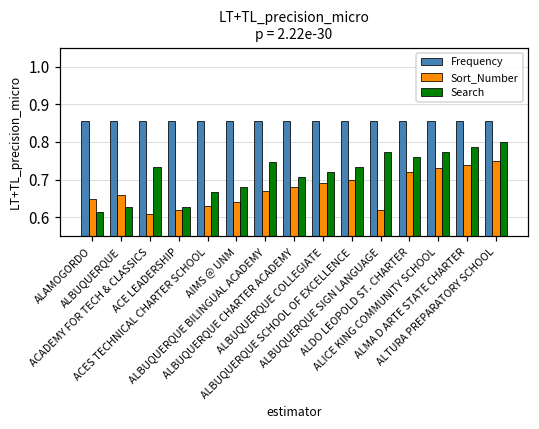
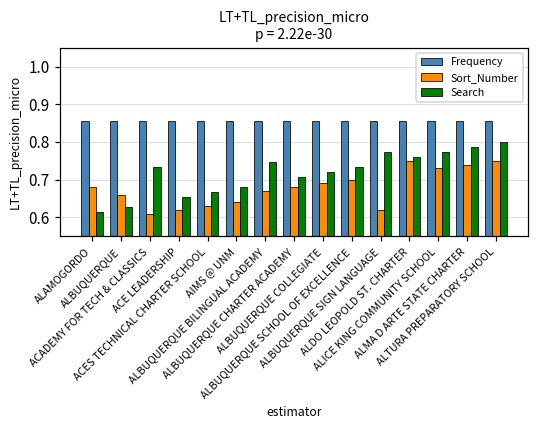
  {
    "Frequency": {
      "ALAMOGORDO": 0.86,
      "ALBUQUERQUE": 0.86,
      "ACADEMY FOR TECH & CLASSICS": 0.86,
      "ACE LEADERSHIP": 0.86,
      "ACES TECHNICAL CHARTER SCHOOL": 0.86,
      "AIMS @ UNM": 0.86,
      "ALBUQUERQUE BILINGUAL ACADEMY": 0.86,
      "ALBUQUERQUE CHARTER ACADEMY": 0.86,
      "ALBUQUERQUE COLLEGIATE": 0.86,
      "ALBUQUERQUE SCHOOL OF EXCELLENCE": 0.86,
      "ALBUQUERQUE SIGN LANGUAGE": 0.86,
      "ALDO LEOPOLD ST. CHARTER": 0.86,
      "ALICE KING COMMUNITY SCHOOL": 0.86,
      "ALMA D ARTE STATE CHARTER": 0.86,
      "ALTURA PREPARATORY SCHOOL": 0.86
    },
    "Sort_Number": {
-     "ALAMOGORDO": 0.65,
+     "ALAMOGORDO": 0.68,
      "ALBUQUERQUE": 0.66,
      "ACADEMY FOR TECH & CLASSICS": 0.61,
      "ACE LEADERSHIP": 0.62,
      "ACES TECHNICAL CHARTER SCHOOL": 0.63,
      "AIMS @ UNM": 0.64,
      "ALBUQUERQUE BILINGUAL ACADEMY": 0.67,
      "ALBUQUERQUE CHARTER ACADEMY": 0.68,
      "ALBUQUERQUE COLLEGIATE": 0.69,
      "ALBUQUERQUE SCHOOL OF EXCELLENCE": 0.70,
      "ALBUQUERQUE SIGN LANGUAGE": 0.62,
-     "ALDO LEOPOLD ST. CHARTER": 0.72,
+     "ALDO LEOPOLD ST. CHARTER": 0.75,
      "ALICE KING COMMUNITY SCHOOL": 0.73,
      "ALMA D ARTE STATE CHARTER": 0.74,
      "ALTURA PREPARATORY SCHOOL": 0.75
    },
    "Search": {
      "ALAMOGORDO": 0.61,
      "ALBUQUERQUE": 0.63,
      "ACADEMY FOR TECH & CLASSICS": 0.73,
-     "ACE LEADERSHIP": 0.63,
+     "ACE LEADERSHIP": 0.65,
      "ACES TECHNICAL CHARTER SCHOOL": 0.67,
      "AIMS @ UNM": 0.68,
      "ALBUQUERQUE BILINGUAL ACADEMY": 0.75,
      "ALBUQUERQUE CHARTER ACADEMY": 0.71,
      "ALBUQUERQUE COLLEGIATE": 0.72,
      "ALBUQUERQUE SCHOOL OF EXCELLENCE": 0.73,
      "ALBUQUERQUE SIGN LANGUAGE": 0.77,
      "ALDO LEOPOLD ST. CHARTER": 0.76,
      "ALICE KING COMMUNITY SCHOOL": 0.77,
      "ALMA D ARTE STATE CHARTER": 0.79,
      "ALTURA PREPARATORY SCHOOL": 0.80
    }
  }
